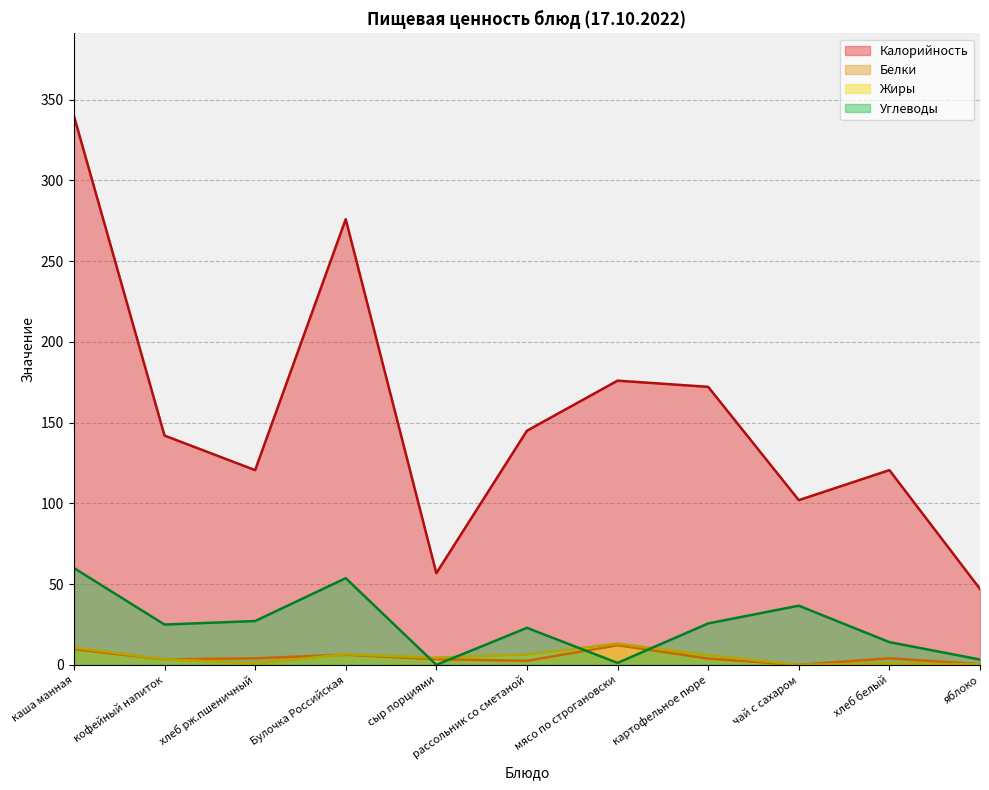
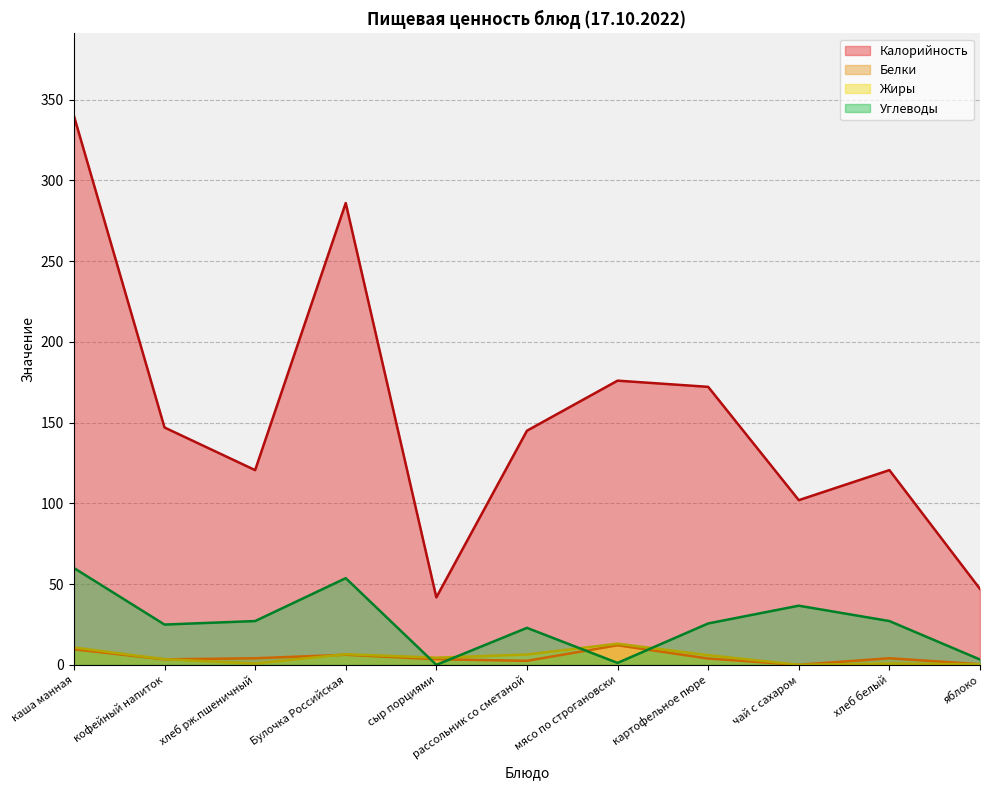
  {
    "Калорийность": {
      "каша манная": 340,
-     "кофейный напиток": 142,
+     "кофейный напиток": 147,
      "хлеб рж.пшеничный": 121,
-     "Булочка Российская": 276,
-     "сыр порциями": 57,
+     "Булочка Российская": 286,
+     "сыр порциями": 42,
      "рассольник со сметаной": 145,
      "мясо по строгановски": 176,
      "картофельное пюре": 172,
      "чай с сахаром": 102,
      "хлеб белый": 121,
      "яблоко": 47
    },
    "Углеводы": {
      "каша манная": 60,
      "кофейный напиток": 25,
      "хлеб рж.пшеничный": 27,
      "Булочка Российская": 54,
      "сыр порциями": 0,
      "рассольник со сметаной": 23,
      "мясо по строгановски": 1,
      "картофельное пюре": 26,
      "чай с сахаром": 37,
-     "хлеб белый": 14,
+     "хлеб белый": 27,
      "яблоко": 3
    }
  }
